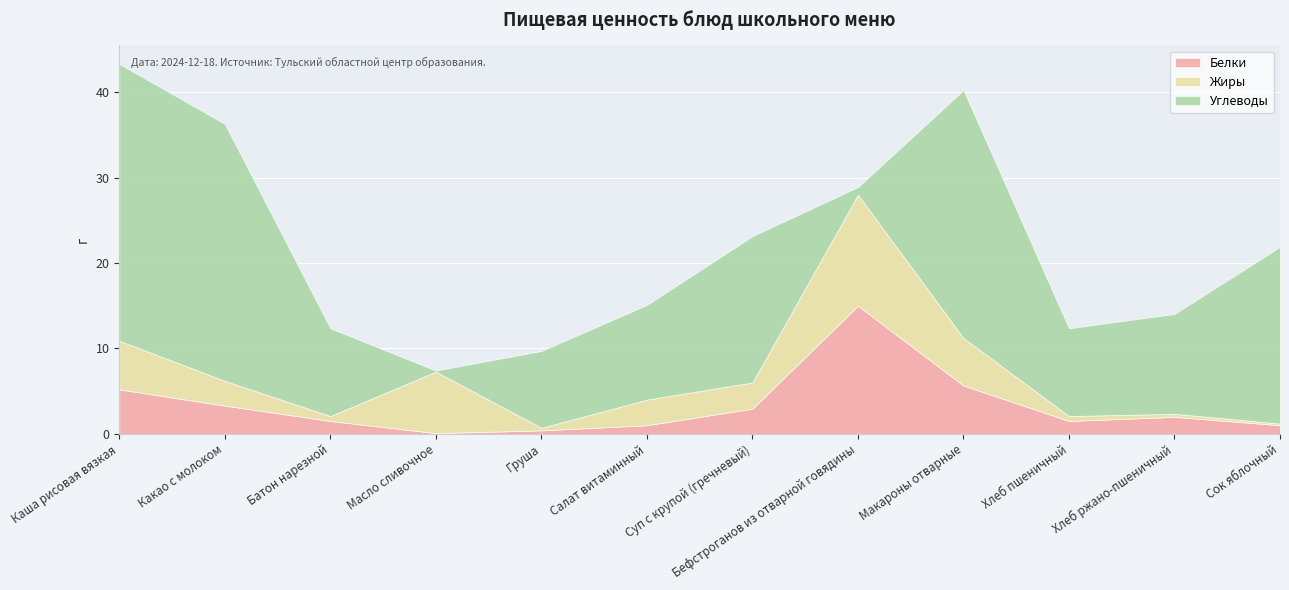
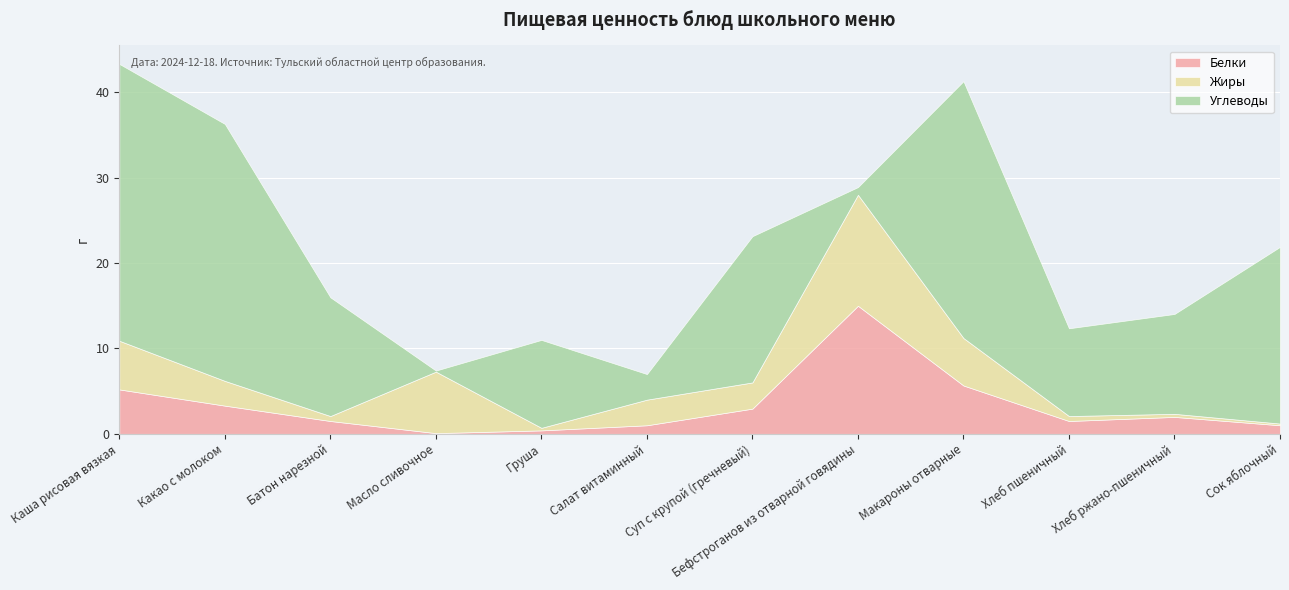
  {
    "Углеводы": {
      "Какао с молоком": 30,
-     "Батон нарезной": 10,
-     "Груша": 9,
-     "Салат витаминный": 11,
+     "Батон нарезной": 14,
+     "Груша": 10,
+     "Салат витаминный": 3,
      "Суп с крупой (гречневый)": 17,
      "Бефстроганов из отварной говядины": 1,
-     "Макароны отварные": 29,
+     "Макароны отварные": 30,
      "Хлеб пшеничный": 10,
      "Хлеб ржано-пшеничный": 12,
      "Сок яблочный": 21
    }
  }
